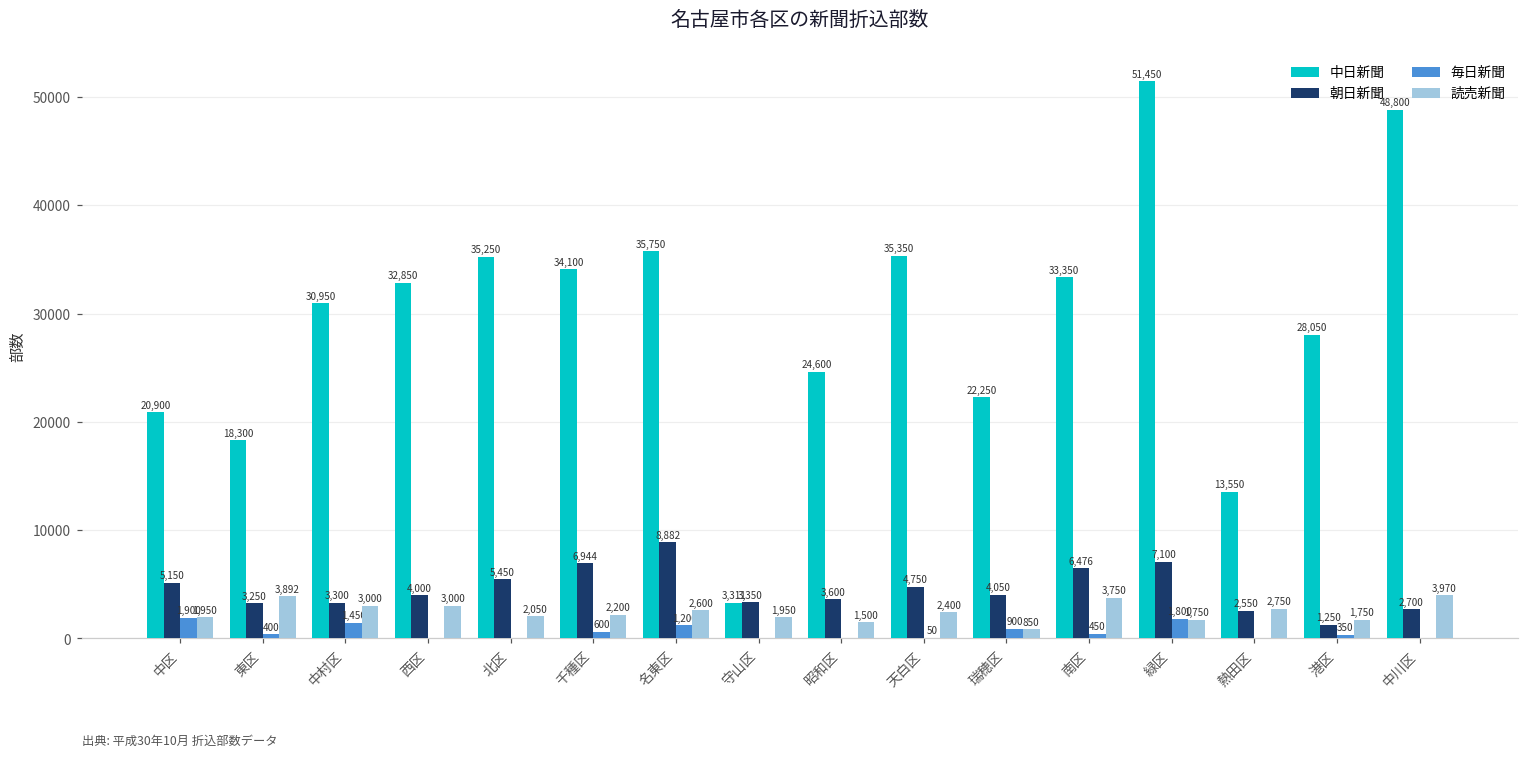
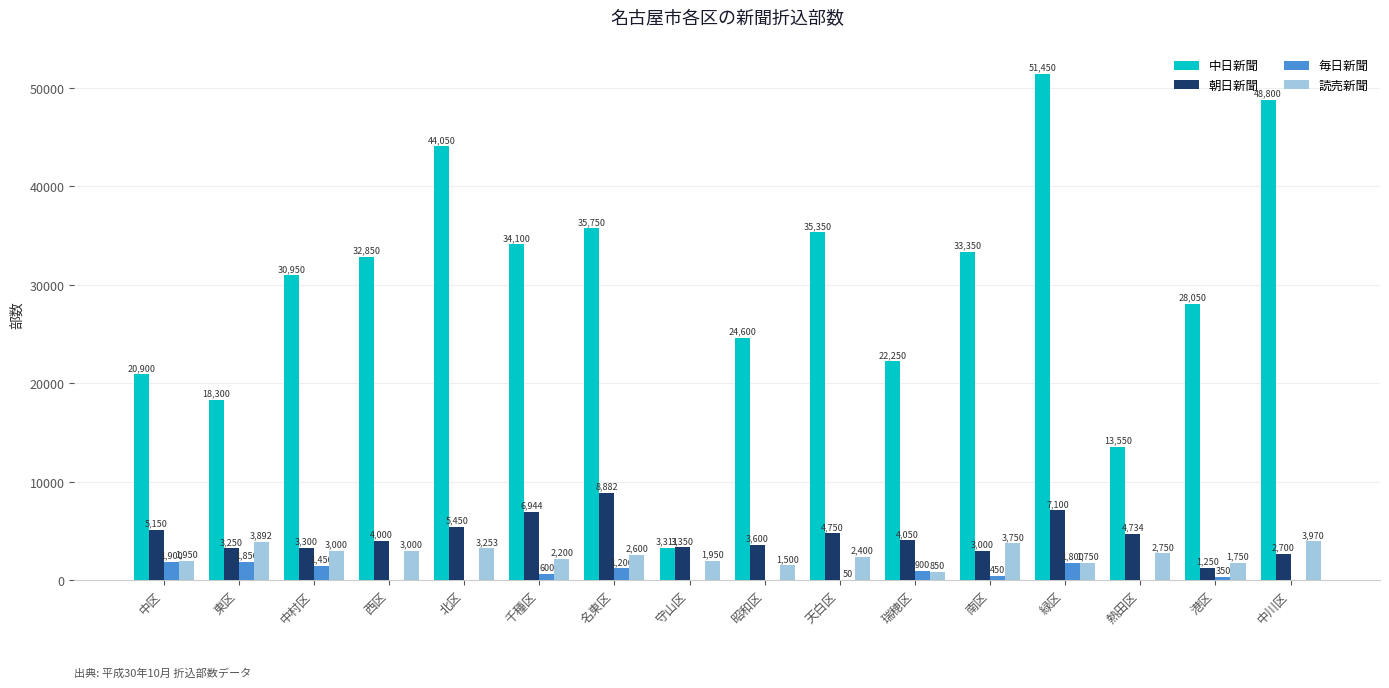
  {
    "中日新聞": {
      "中区": "20,900",
      "東区": "18,300",
      "中村区": "30,950",
      "西区": "32,850",
-     "北区": "35,250",
+     "北区": "44,050",
      "千種区": "34,100",
      "名東区": "35,750",
      "昭和区": "24,600",
      "天白区": "35,350",
      "瑞穂区": "22,250",
      "南区": "33,350",
      "緑区": "51,450",
      "熱田区": "13,550",
      "港区": "28,050",
      "中川区": "48,800"
    },
    "朝日新聞": {
      "中区": "5,150",
      "東区": "3,250",
      "中村区": "3,300",
      "西区": "4,000",
      "北区": "5,450",
      "千種区": "6,944",
      "名東区": "8,882",
      "昭和区": "3,600",
      "天白区": "4,750",
      "瑞穂区": "4,050",
-     "南区": "6,476",
+     "南区": "3,000",
      "緑区": "7,100",
-     "熱田区": "2,550",
+     "熱田区": "4,734",
      "港区": "1,250",
      "中川区": "2,700"
    },
    "毎日新聞": {
-     "東区": "400",
+     "東区": "1,856",
      "中村区": "1,450",
      "千種区": "600",
      "名東区": "1,200",
      "天白区": "50",
      "瑞穂区": "900",
      "南区": "450",
      "港区": "350"
    },
    "読売新聞": {
      "東区": "3,892",
      "中村区": "3,000",
      "西区": "3,000",
-     "北区": "2,050",
+     "北区": "3,253",
      "千種区": "2,200",
      "名東区": "2,600",
      "守山区": "1,950",
      "昭和区": "1,500",
      "天白区": "2,400",
      "瑞穂区": "850",
      "南区": "3,750",
      "熱田区": "2,750",
      "港区": "1,750",
      "中川区": "3,970"
    }
  }
